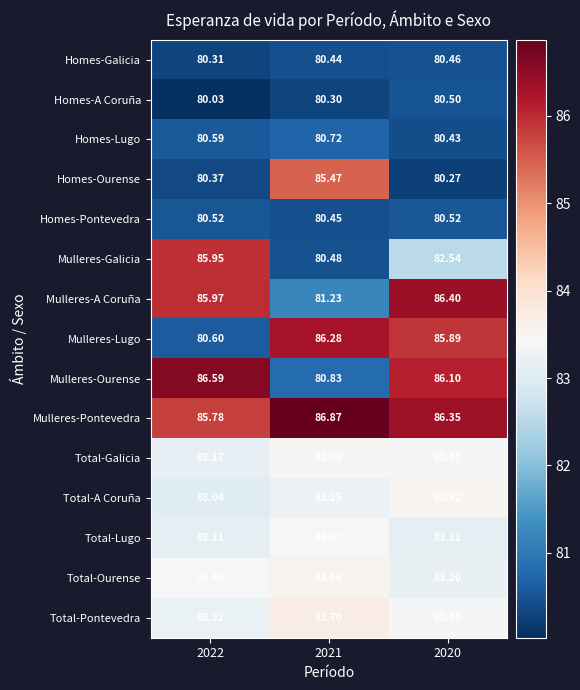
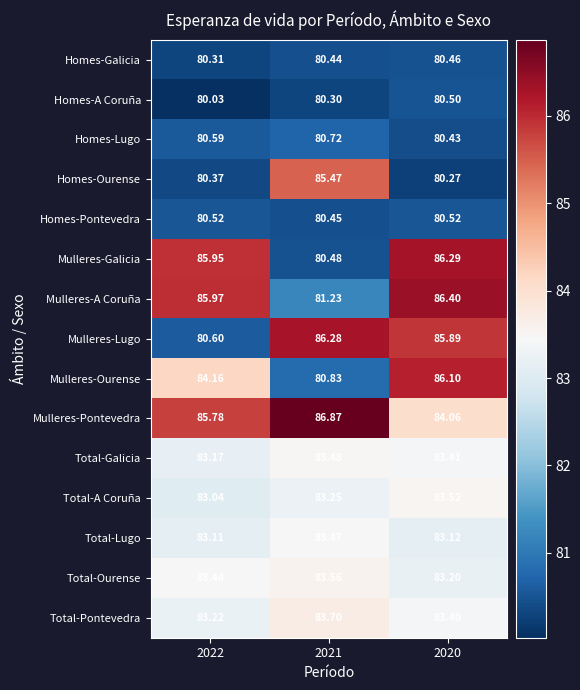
  {
    "Homes-Galicia": {
      "2022": 80.31,
      "2021": 80.44,
      "2020": 80.46
    },
    "Homes-A Coruña": {
      "2022": 80.03,
      "2021": 80.30,
      "2020": 80.50
    },
    "Homes-Lugo": {
      "2022": 80.59,
      "2021": 80.72,
      "2020": 80.43
    },
    "Homes-Ourense": {
      "2022": 80.37,
      "2021": 85.47,
      "2020": 80.27
    },
    "Homes-Pontevedra": {
      "2022": 80.52,
      "2021": 80.45,
      "2020": 80.52
    },
    "Mulleres-Galicia": {
      "2022": 85.95,
      "2021": 80.48,
-     "2020": 82.54
+     "2020": 86.29
    },
    "Mulleres-A Coruña": {
      "2022": 85.97,
      "2021": 81.23,
      "2020": 86.40
    },
    "Mulleres-Lugo": {
      "2022": 80.60,
      "2021": 86.28,
      "2020": 85.89
    },
    "Mulleres-Ourense": {
-     "2022": 86.59,
+     "2022": 84.16,
      "2021": 80.83,
      "2020": 86.10
    },
    "Mulleres-Pontevedra": {
      "2022": 85.78,
      "2021": 86.87,
-     "2020": 86.35
+     "2020": 84.06
    }
  }
